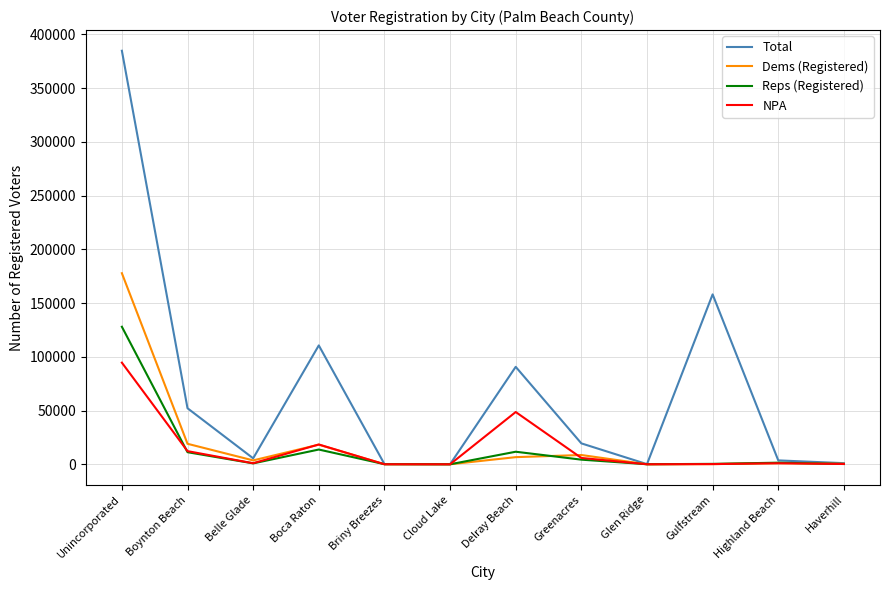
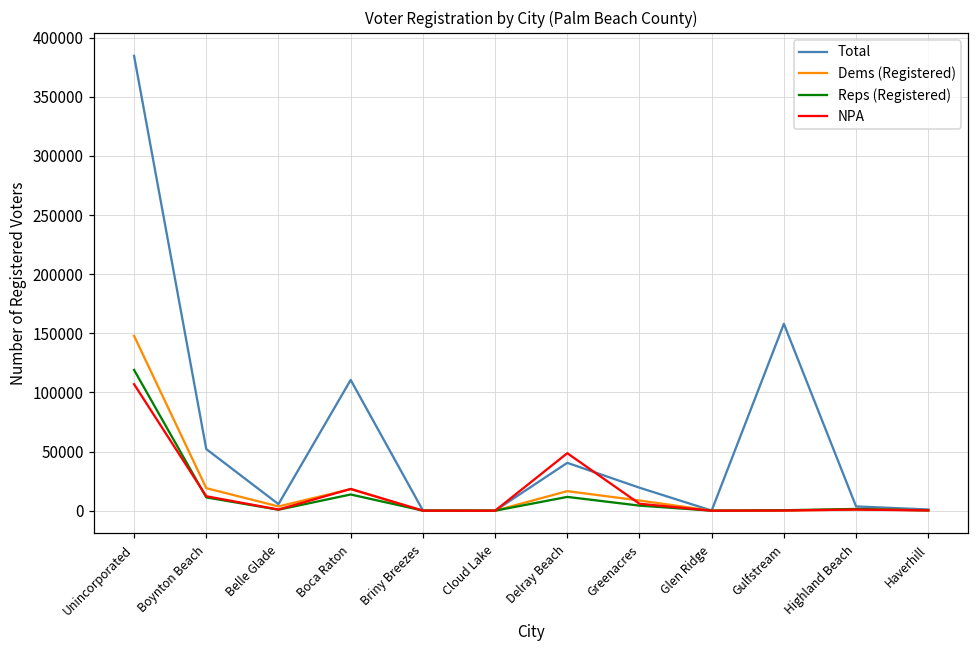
  {
    "Total": {
      "Unincorporated": 385000,
      "Boynton Beach": 52000,
      "Boca Raton": 111000,
-     "Delray Beach": 91000,
+     "Delray Beach": 41000,
      "Greenacres": 19000,
      "Gulfstream": 158000
    },
    "Dems (Registered)": {
-     "Unincorporated": 178000,
+     "Unincorporated": 148000,
      "Boynton Beach": 19000,
-     "Delray Beach": 7000,
+     "Delray Beach": 17000,
      "Greenacres": 9000
    },
    "Reps (Registered)": {
-     "Unincorporated": 128000,
+     "Unincorporated": 119000,
      "Boca Raton": 14000,
      "Delray Beach": 12000
    },
    "NPA": {
-     "Unincorporated": 95000,
+     "Unincorporated": 107000,
      "Delray Beach": 49000
    }
  }
